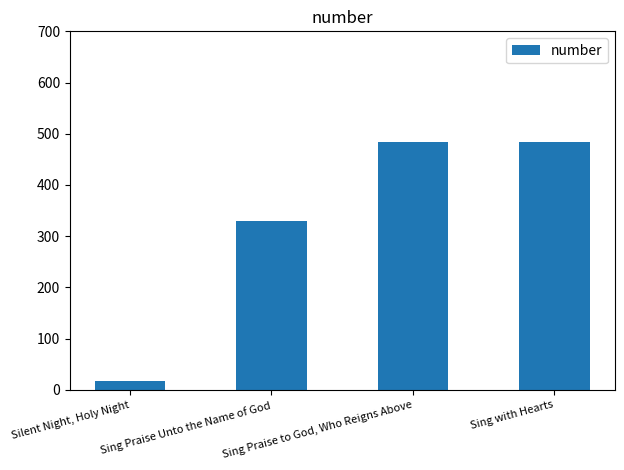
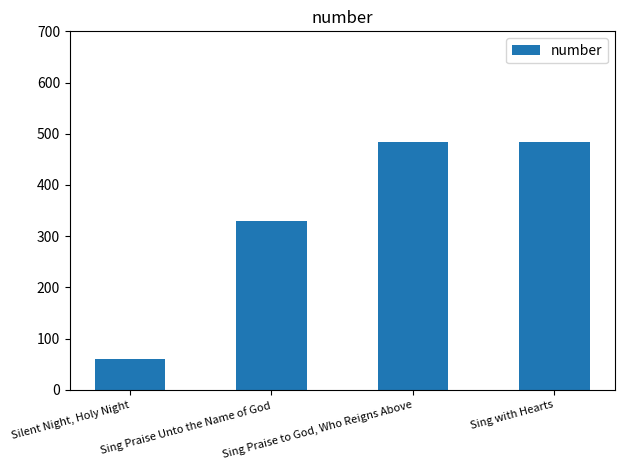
  {
-   "Silent Night, Holy Night": 20,
+   "Silent Night, Holy Night": 60,
    "Sing Praise Unto the Name of God": 330,
    "Sing Praise to God, Who Reigns Above": 480,
    "Sing with Hearts": 480
  }
